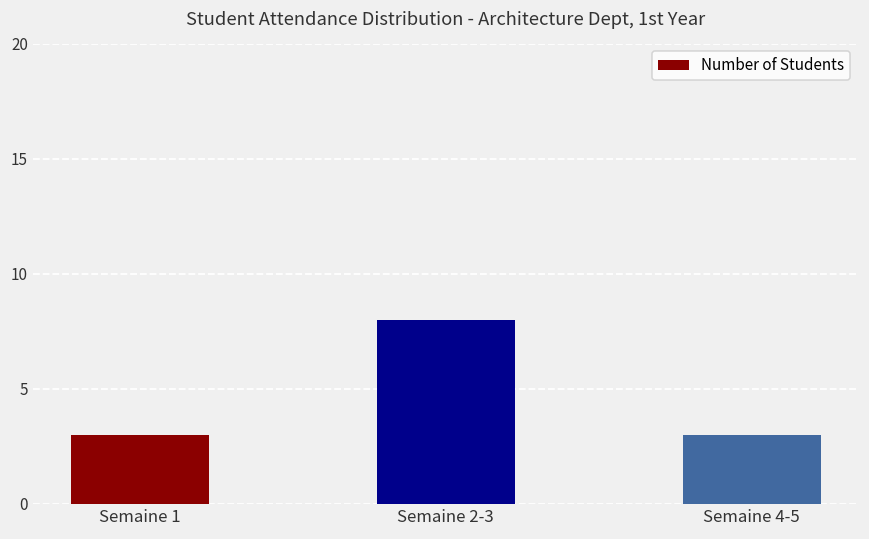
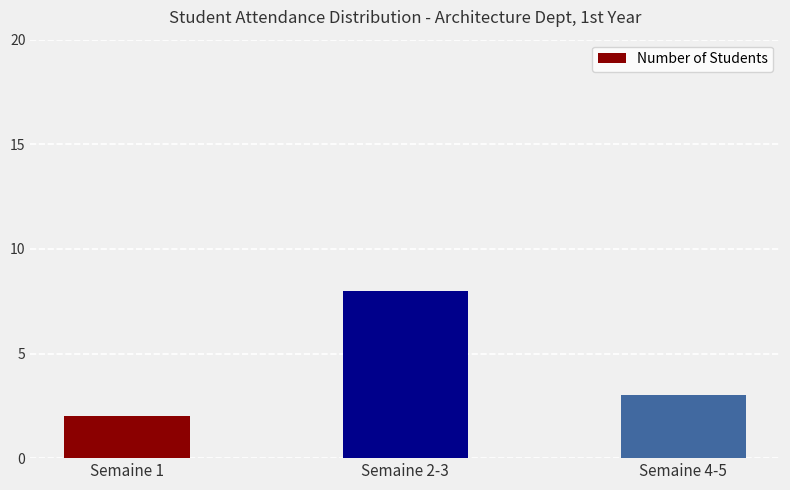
  {
-   "Semaine 1": 3,
+   "Semaine 1": 2,
    "Semaine 2-3": 8,
    "Semaine 4-5": 3
  }
